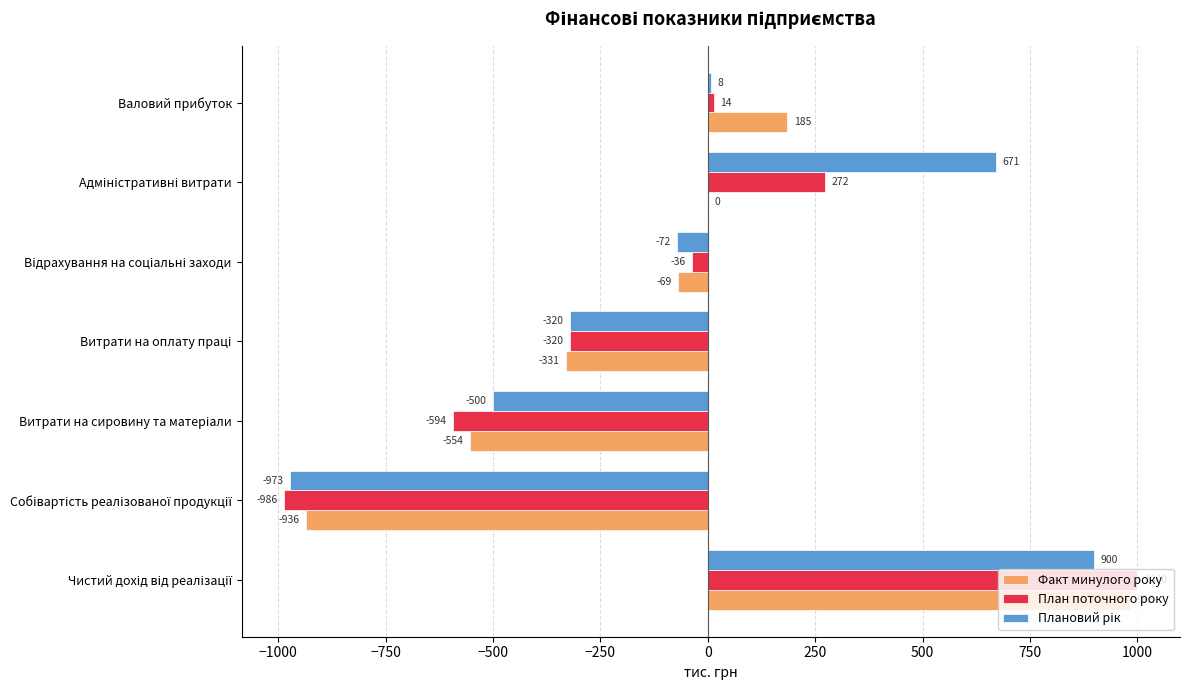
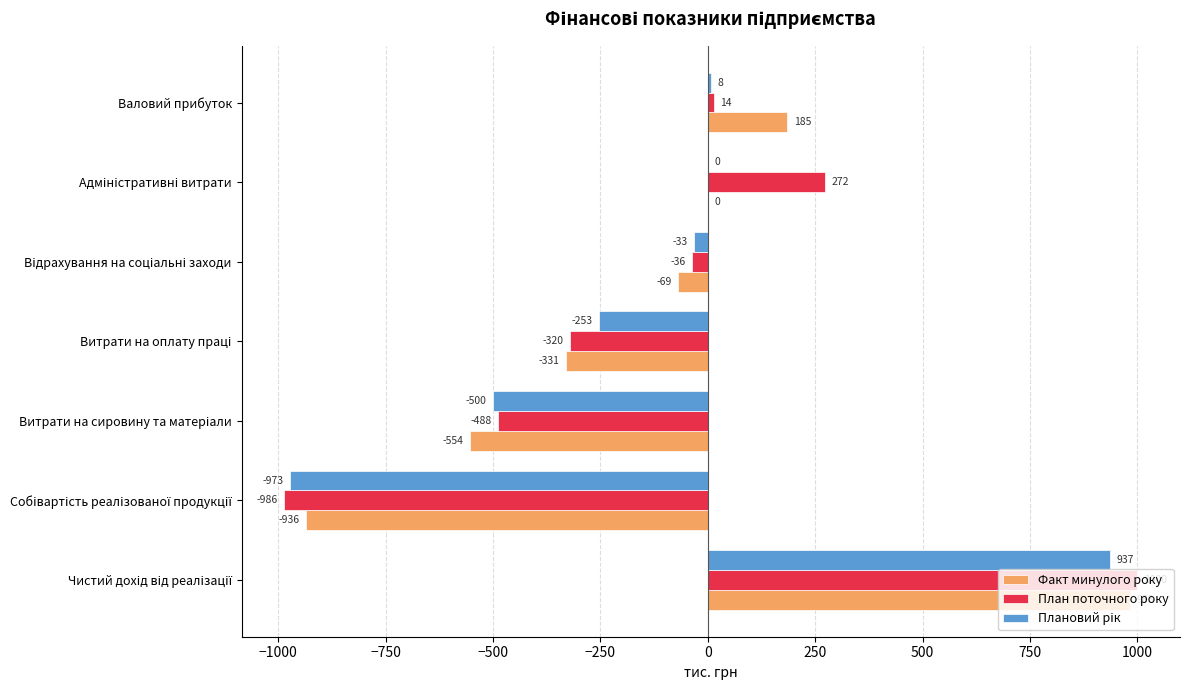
  {
    "Факт минулого року": {
      "Валовий прибуток": 185,
      "Адміністративні витрати": 0,
      "Відрахування на соціальні заходи": -69,
      "Витрати на оплату праці": -331,
      "Витрати на сировину та матеріали": -554,
      "Собівартість реалізованої продукції": -936
    },
    "План поточного року": {
      "Валовий прибуток": 14,
      "Адміністративні витрати": 272,
      "Відрахування на соціальні заходи": -36,
      "Витрати на оплату праці": -320,
-     "Витрати на сировину та матеріали": -594,
+     "Витрати на сировину та матеріали": -488,
      "Собівартість реалізованої продукції": -986
    },
    "Плановий рік": {
      "Валовий прибуток": 8,
-     "Адміністративні витрати": 671,
-     "Відрахування на соціальні заходи": -72,
-     "Витрати на оплату праці": -320,
+     "Адміністративні витрати": 0,
+     "Відрахування на соціальні заходи": -33,
+     "Витрати на оплату праці": -253,
      "Витрати на сировину та матеріали": -500,
      "Собівартість реалізованої продукції": -973,
-     "Чистий дохід від реалізації": 900
+     "Чистий дохід від реалізації": 937
    }
  }
